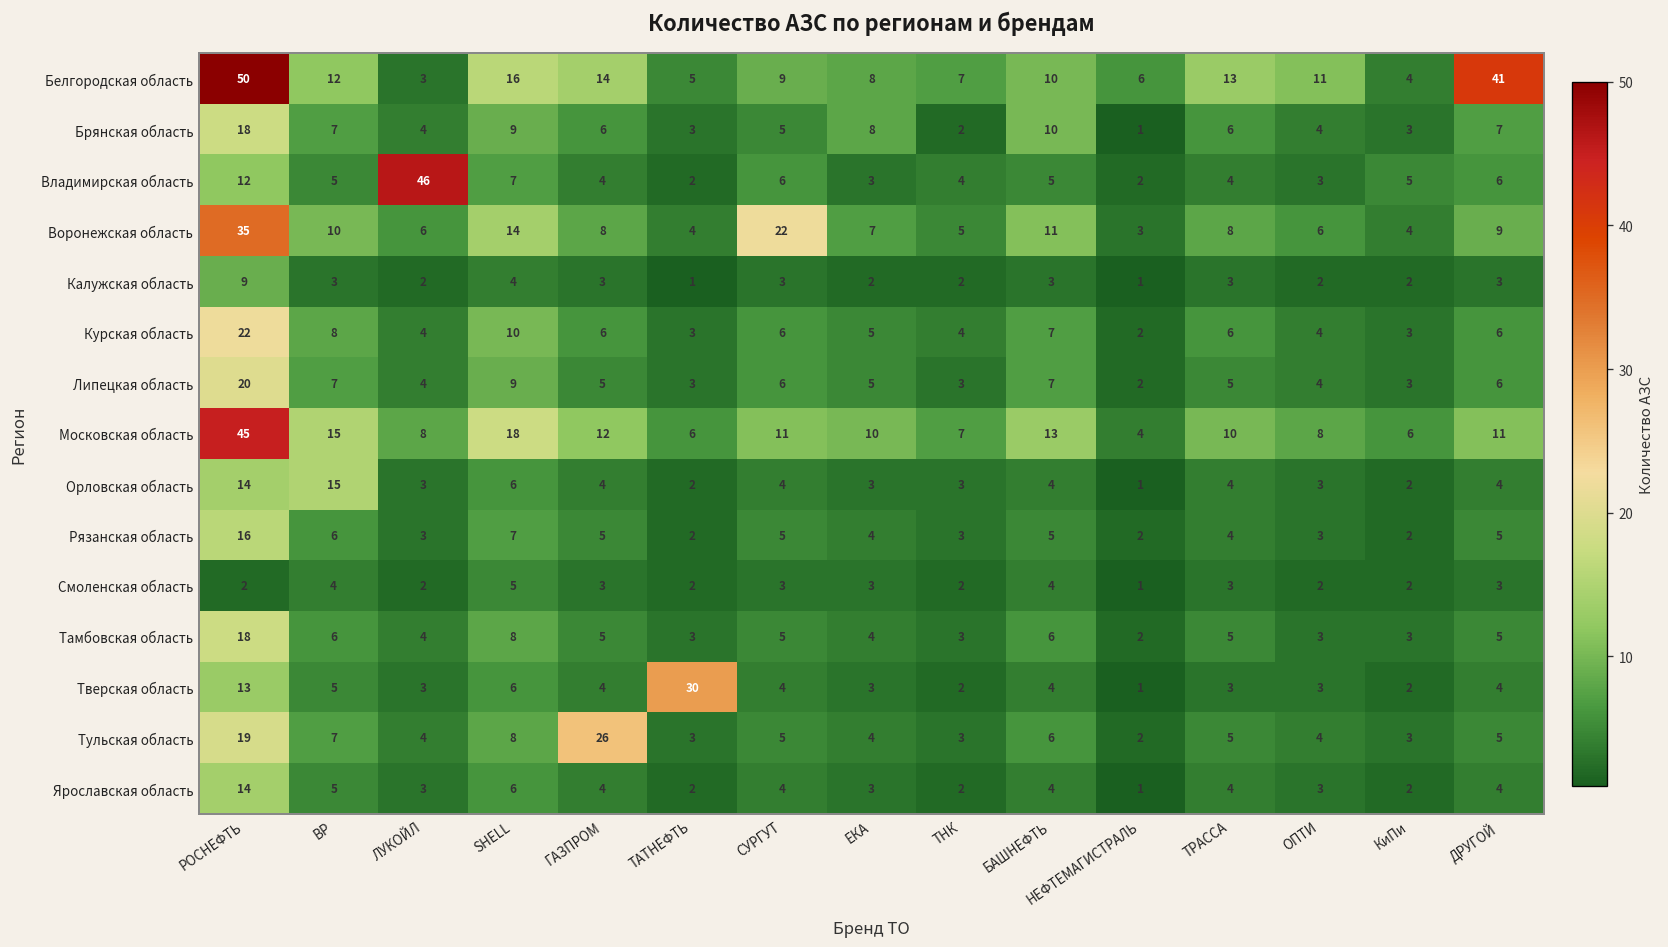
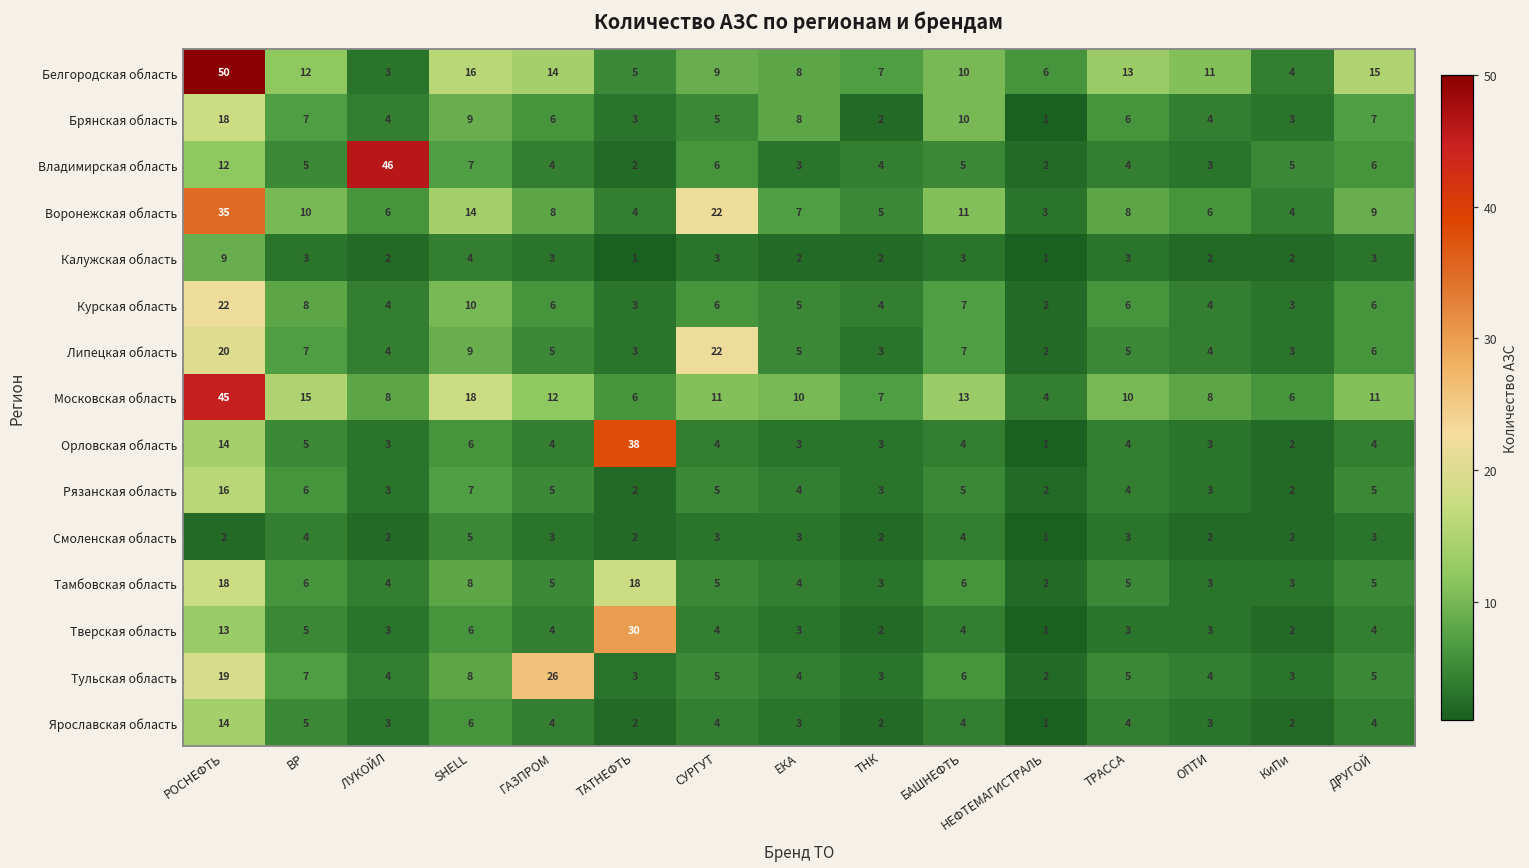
  {
    "Белгородская область": {
      "РОСНЕФТЬ": 50,
      "BP": 12,
      "ЛУКОЙЛ": 3,
      "SHELL": 16,
      "ГАЗПРОМ": 14,
      "ТАТНЕФТЬ": 5,
      "СУРГУТ": 9,
      "ЕКА": 8,
      "ТНК": 7,
      "БАШНЕФТЬ": 10,
      "НЕФТЕМАГИСТРАЛЬ": 6,
      "ТРАССА": 13,
      "ОПТИ": 11,
      "КиПи": 4,
-     "ДРУГОЙ": 41
+     "ДРУГОЙ": 15
    },
    "Липецкая область": {
      "РОСНЕФТЬ": 20,
      "BP": 7,
      "ЛУКОЙЛ": 4,
      "SHELL": 9,
      "ГАЗПРОМ": 5,
      "ТАТНЕФТЬ": 3,
-     "СУРГУТ": 6,
+     "СУРГУТ": 22,
      "ЕКА": 5,
      "ТНК": 3,
      "БАШНЕФТЬ": 7,
      "НЕФТЕМАГИСТРАЛЬ": 2,
      "ТРАССА": 5,
      "ОПТИ": 4,
      "КиПи": 3,
      "ДРУГОЙ": 6
    },
    "Орловская область": {
      "РОСНЕФТЬ": 14,
-     "BP": 15,
+     "BP": 5,
      "ЛУКОЙЛ": 3,
      "SHELL": 6,
      "ГАЗПРОМ": 4,
-     "ТАТНЕФТЬ": 2,
+     "ТАТНЕФТЬ": 38,
      "СУРГУТ": 4,
      "ЕКА": 3,
      "ТНК": 3,
      "БАШНЕФТЬ": 4,
      "ТРАССА": 4,
      "ОПТИ": 3,
      "КиПи": 2,
      "ДРУГОЙ": 4
    },
    "Тамбовская область": {
      "РОСНЕФТЬ": 18,
      "BP": 6,
      "ЛУКОЙЛ": 4,
      "SHELL": 8,
      "ГАЗПРОМ": 5,
-     "ТАТНЕФТЬ": 3,
+     "ТАТНЕФТЬ": 18,
      "СУРГУТ": 5,
      "ЕКА": 4,
      "ТНК": 3,
      "БАШНЕФТЬ": 6,
      "НЕФТЕМАГИСТРАЛЬ": 2,
      "ТРАССА": 5,
      "ОПТИ": 3,
      "КиПи": 3,
      "ДРУГОЙ": 5
    }
  }
